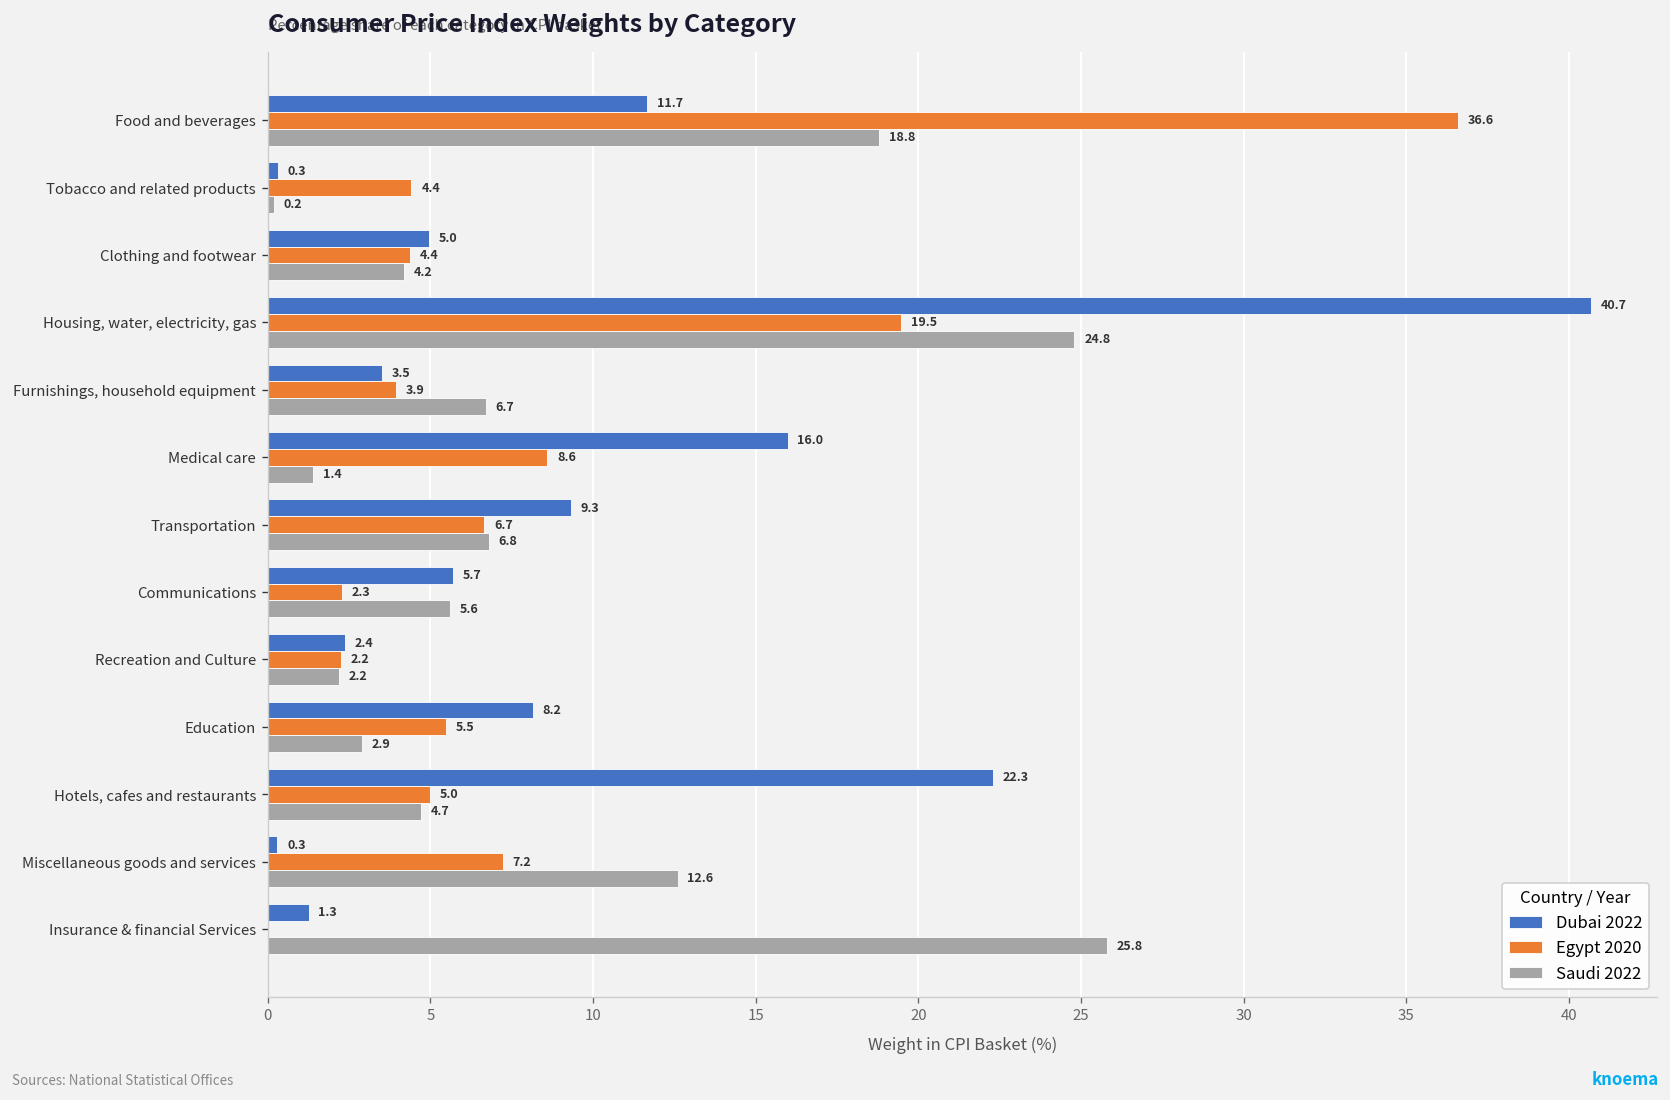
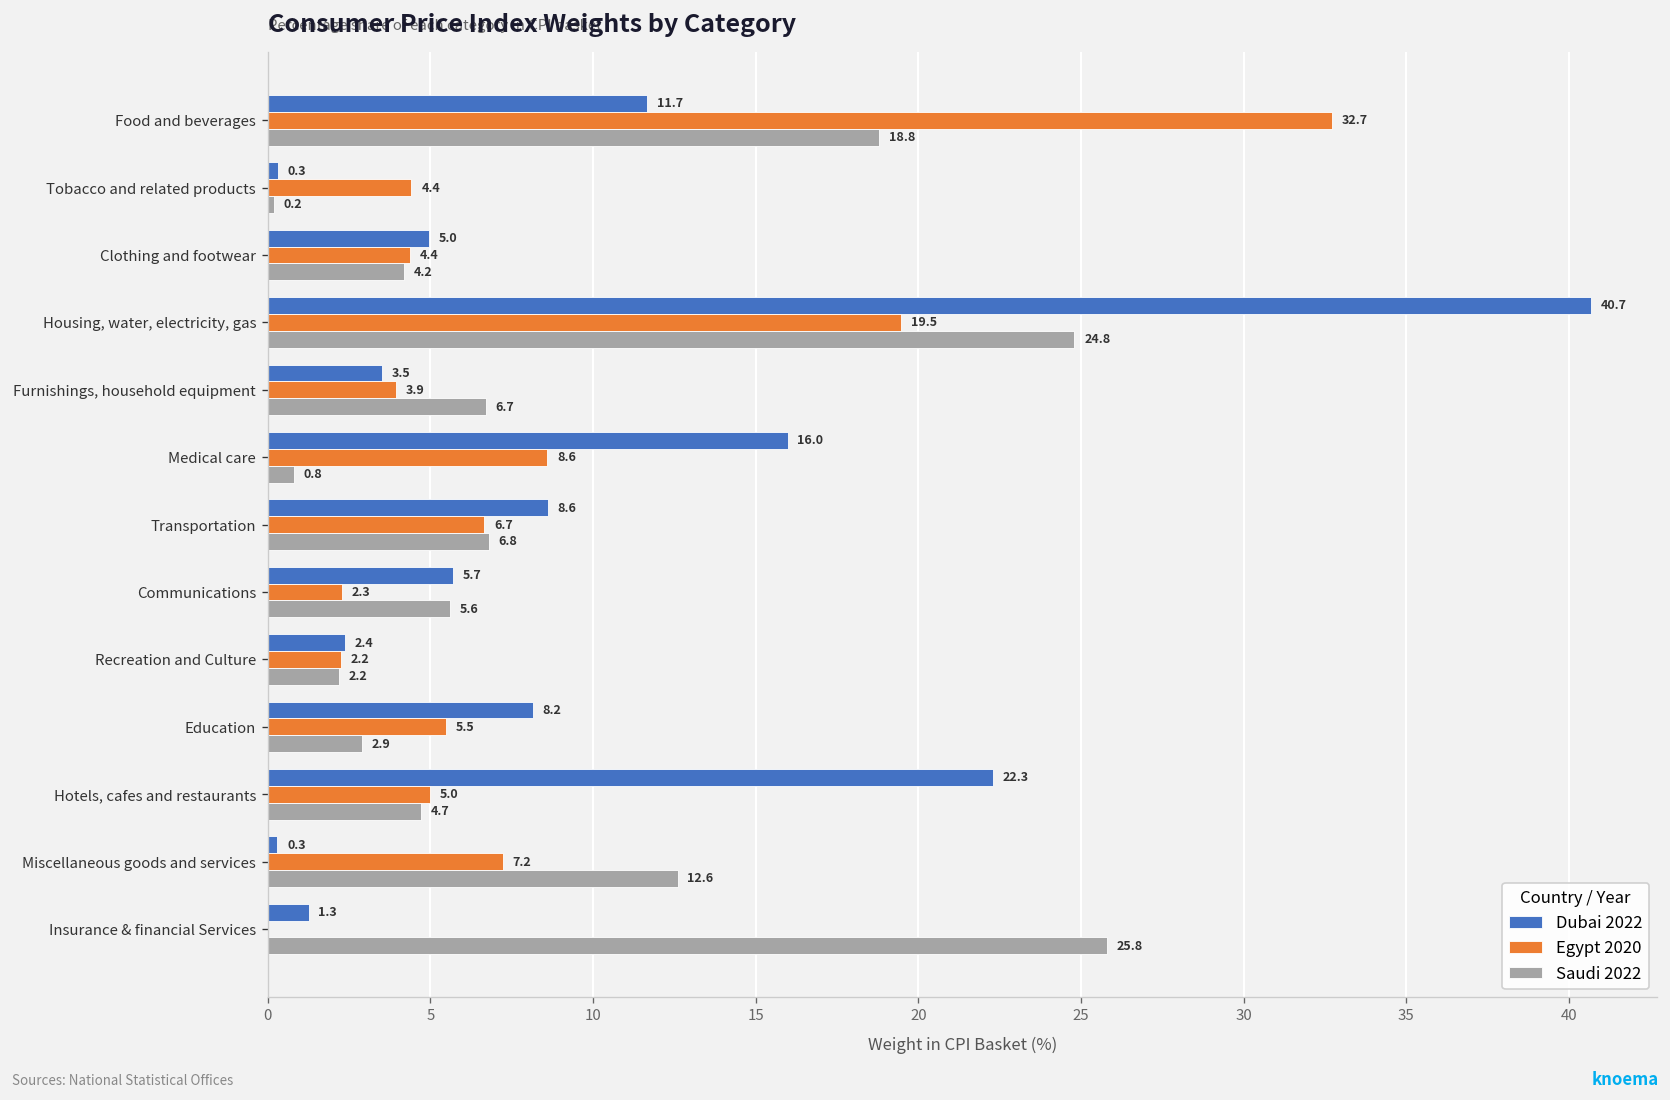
  {
    "Dubai 2022": {
      "Food and beverages": 11.7,
      "Tobacco and related products": 0.3,
      "Clothing and footwear": 5.0,
      "Housing, water, electricity, gas": 40.7,
      "Furnishings, household equipment": 3.5,
      "Medical care": 16.0,
-     "Transportation": 9.3,
+     "Transportation": 8.6,
      "Communications": 5.7,
      "Recreation and Culture": 2.4,
      "Education": 8.2,
      "Hotels, cafes and restaurants": 22.3,
      "Miscellaneous goods and services": 0.3,
      "Insurance & financial Services": 1.3
    },
    "Egypt 2020": {
-     "Food and beverages": 36.6,
+     "Food and beverages": 32.7,
      "Tobacco and related products": 4.4,
      "Clothing and footwear": 4.4,
      "Housing, water, electricity, gas": 19.5,
      "Furnishings, household equipment": 3.9,
      "Medical care": 8.6,
      "Transportation": 6.7,
      "Communications": 2.3,
      "Recreation and Culture": 2.2,
      "Education": 5.5,
      "Hotels, cafes and restaurants": 5.0,
      "Miscellaneous goods and services": 7.2
    },
    "Saudi 2022": {
      "Food and beverages": 18.8,
      "Tobacco and related products": 0.2,
      "Clothing and footwear": 4.2,
      "Housing, water, electricity, gas": 24.8,
      "Furnishings, household equipment": 6.7,
-     "Medical care": 1.4,
+     "Medical care": 0.8,
      "Transportation": 6.8,
      "Communications": 5.6,
      "Recreation and Culture": 2.2,
      "Education": 2.9,
      "Hotels, cafes and restaurants": 4.7,
      "Miscellaneous goods and services": 12.6,
      "Insurance & financial Services": 25.8
    }
  }
